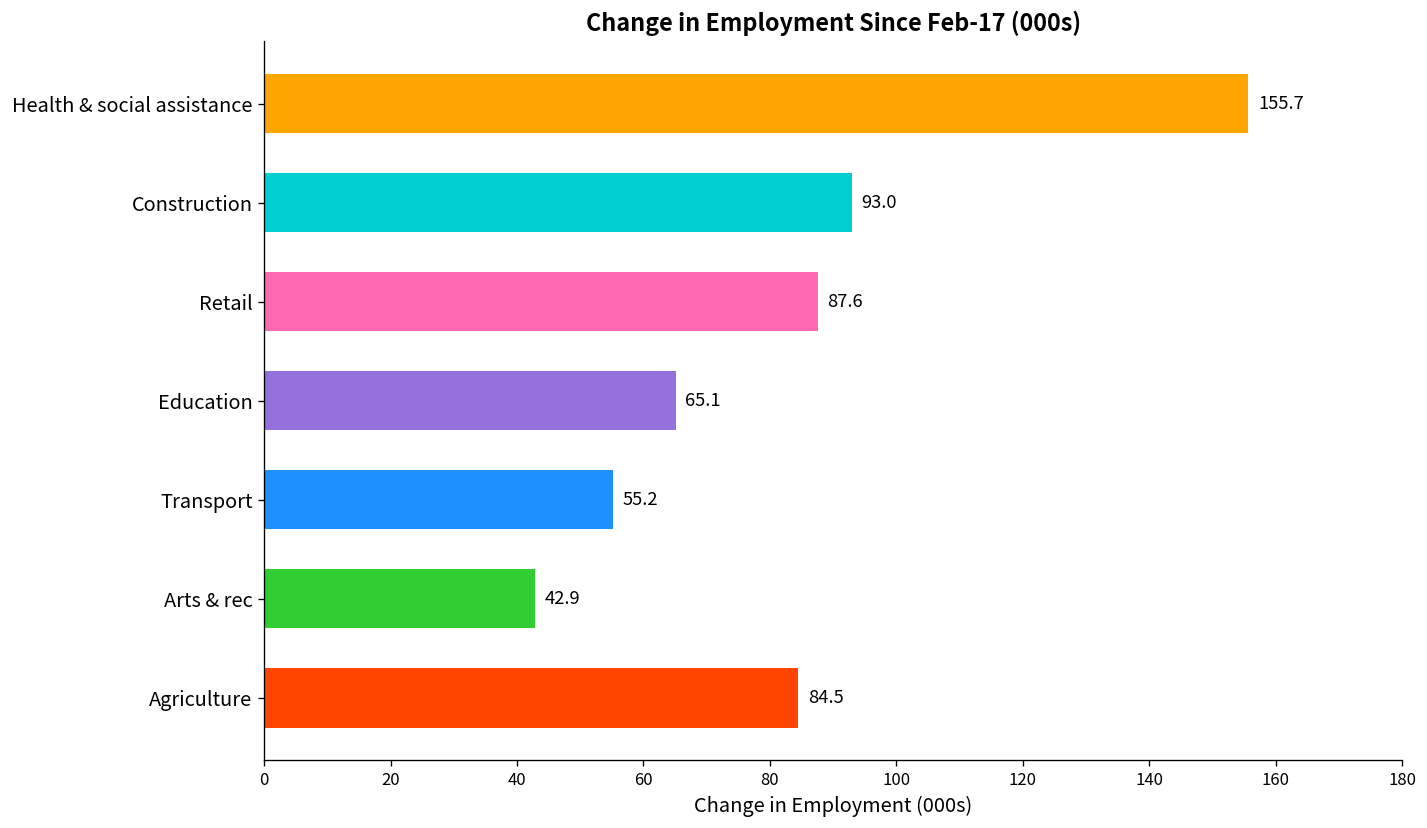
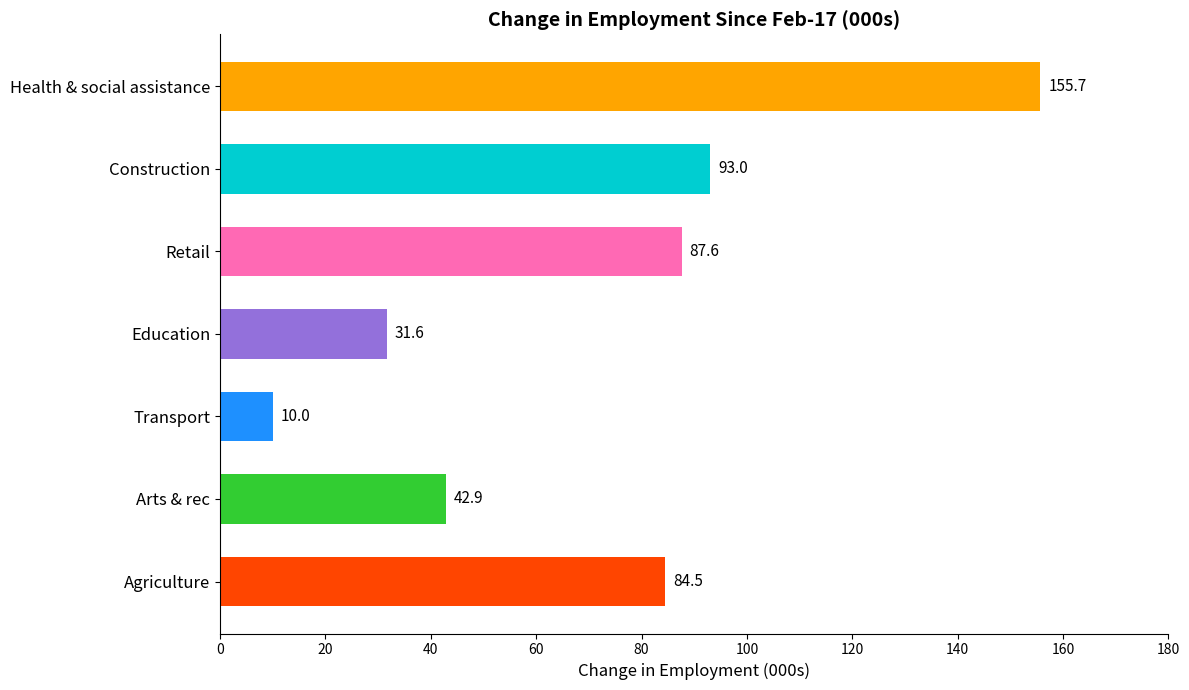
  {
    "Health & social assistance": 155.7,
    "Construction": 93.0,
    "Retail": 87.6,
-   "Education": 65.1,
-   "Transport": 55.2,
+   "Education": 31.6,
+   "Transport": 10.0,
    "Arts & rec": 42.9,
    "Agriculture": 84.5
  }
